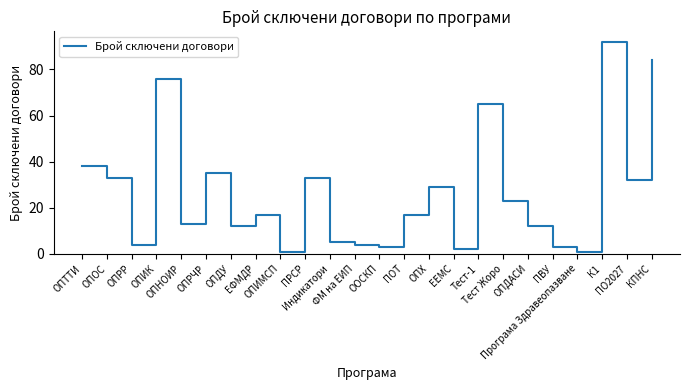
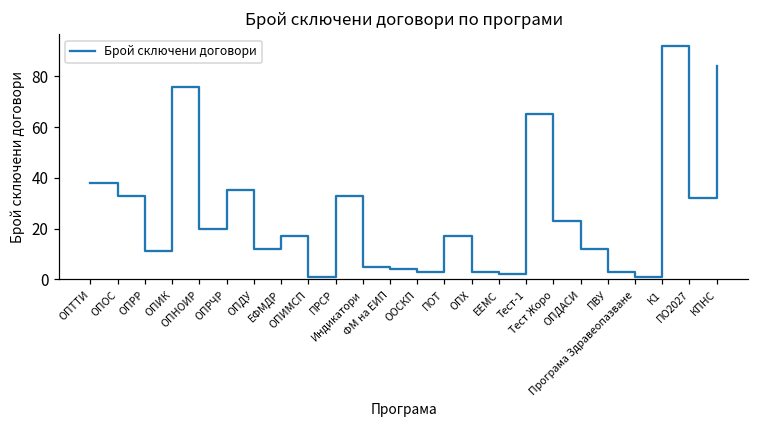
  {
    "ОПТТИ": 38,
    "ОПОС": 33,
-   "ОПРР": 4,
+   "ОПРР": 11,
    "ОПИК": 76,
-   "ОПНОИР": 13,
+   "ОПНОИР": 20,
    "ОПРЧР": 35,
    "ОПДУ": 12,
    "ЕФМДР": 17,
    "ОПИМСП": 1,
    "ПРСР": 33,
    "Индикатори": 5,
    "ФМ на ЕИП": 4,
    "ООСКП": 3,
    "ПОТ": 17,
-   "ОПХ": 29,
+   "ОПХ": 3,
    "ЕЕМС": 2,
    "Тест-1": 65,
    "Тест Жоро": 23,
    "ОПДАСИ": 12,
    "ПВУ": 3,
    "Програма Здравеопазване": 1,
    "К1": 92,
    "ПО2027": 32,
    "КПНС": 84
  }
